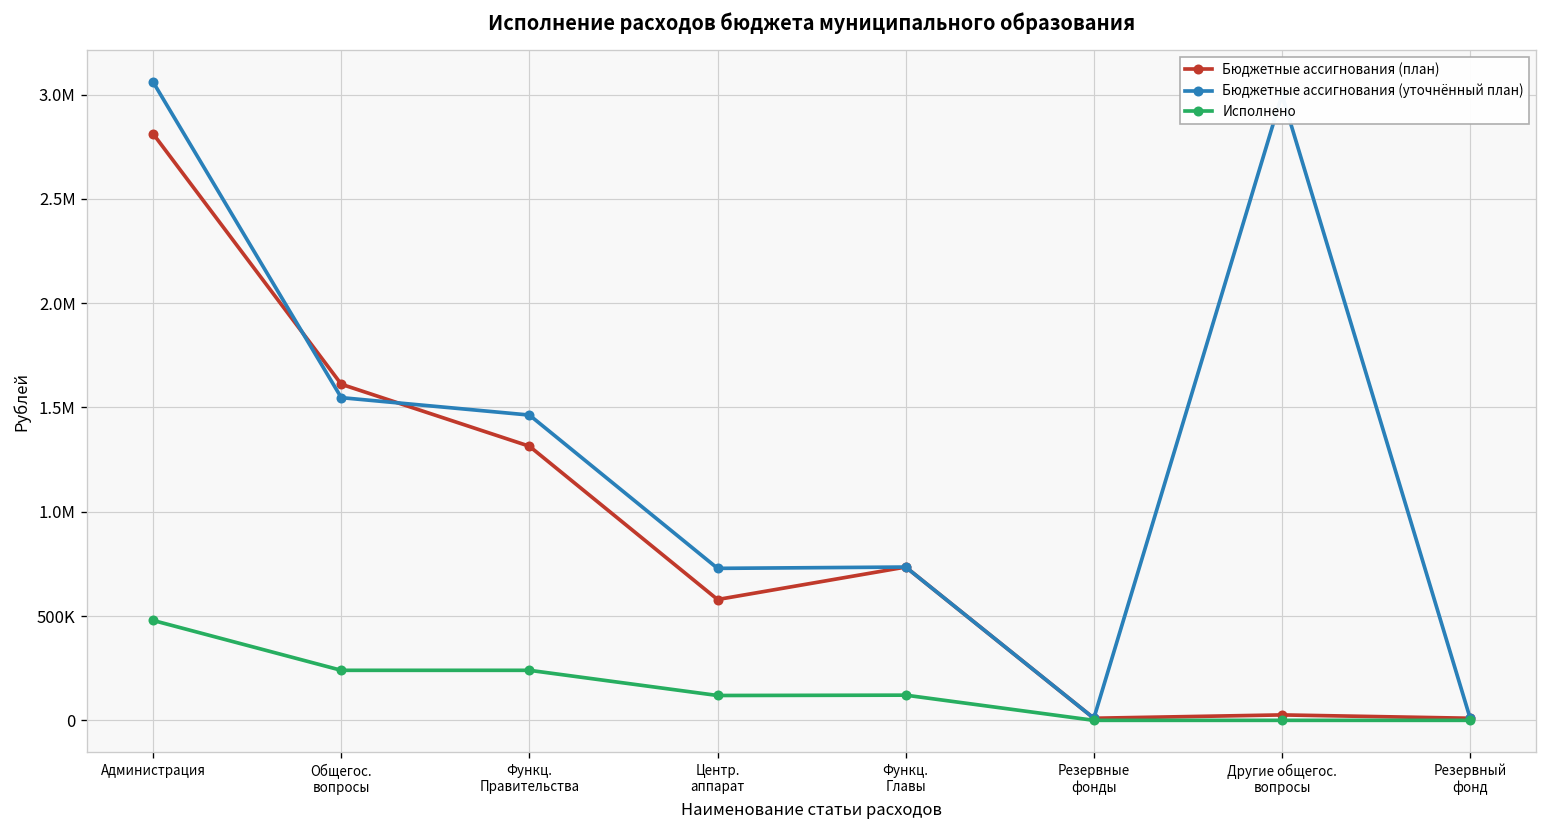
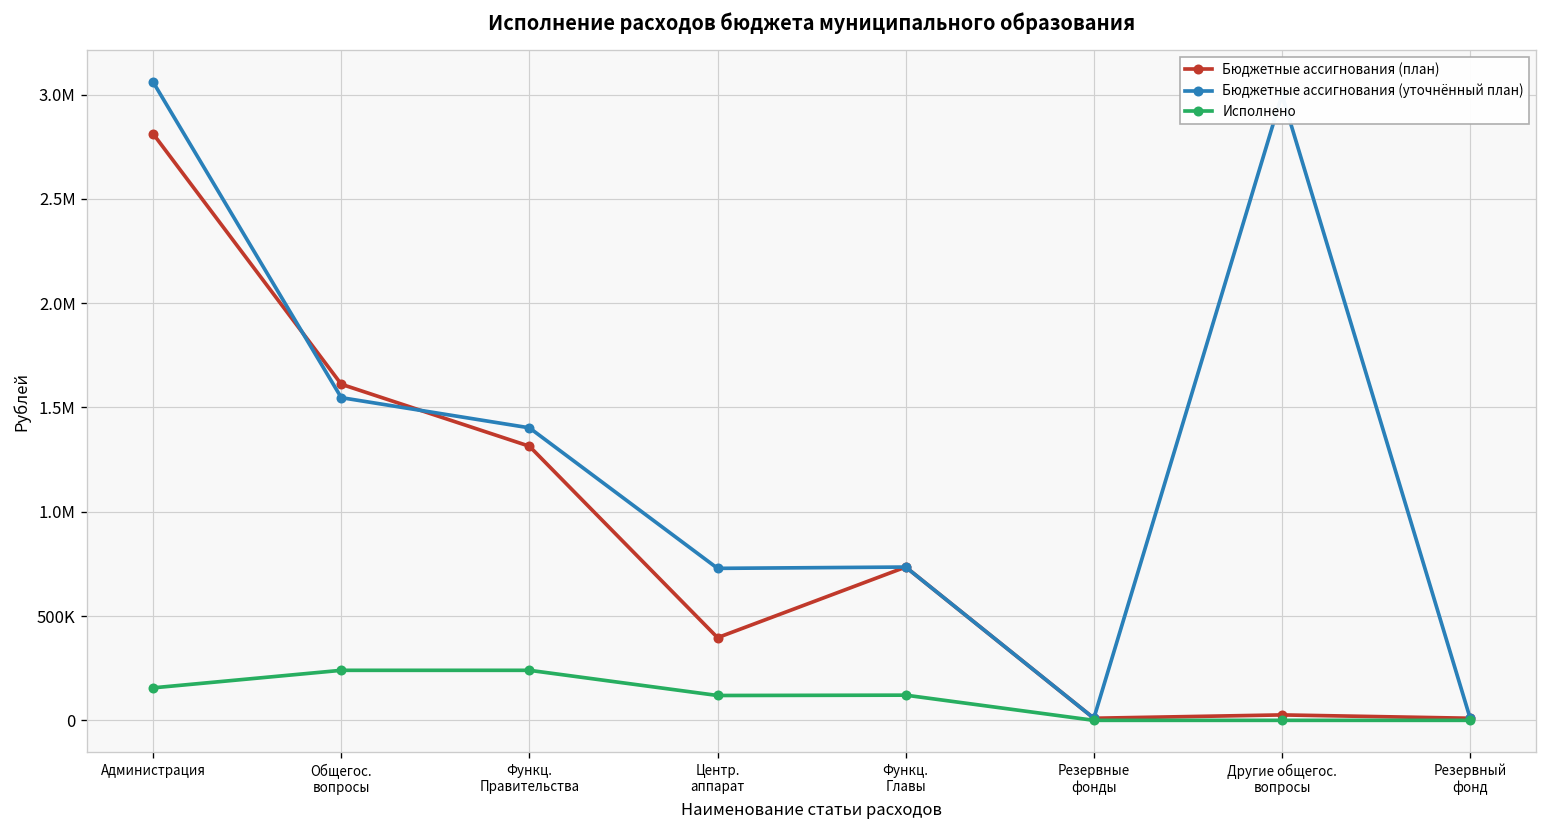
  {
    "Бюджетные ассигнования (план)": {
      "Администрация": 2810000,
      "Общегос. вопросы": 1610000,
      "Функц. Правительства": 1310000,
-     "Центр. аппарат": 580000,
+     "Центр. аппарат": 400000,
      "Другие общегос. вопросы": 30000
    },
    "Бюджетные ассигнования (уточнённый план)": {
      "Администрация": 3060000,
      "Общегос. вопросы": 1550000,
-     "Функц. Правительства": 1460000,
+     "Функц. Правительства": 1400000,
      "Центр. аппарат": 730000
    },
    "Исполнено": {
-     "Администрация": 480000,
+     "Администрация": 160000,
      "Общегос. вопросы": 240000,
      "Функц. Правительства": 240000,
      "Центр. аппарат": 120000,
      "Функц. Главы": 120000,
      "Другие общегос. вопросы": 0
    }
  }
